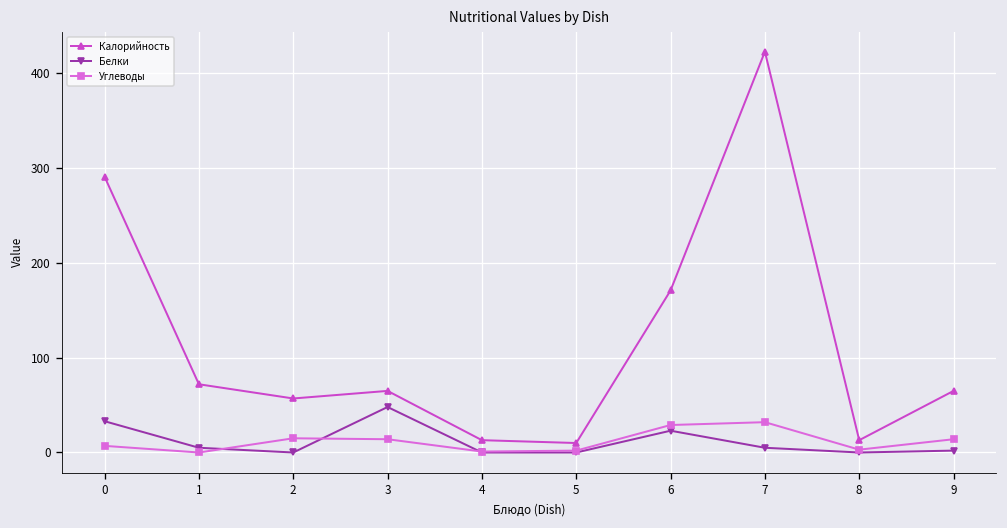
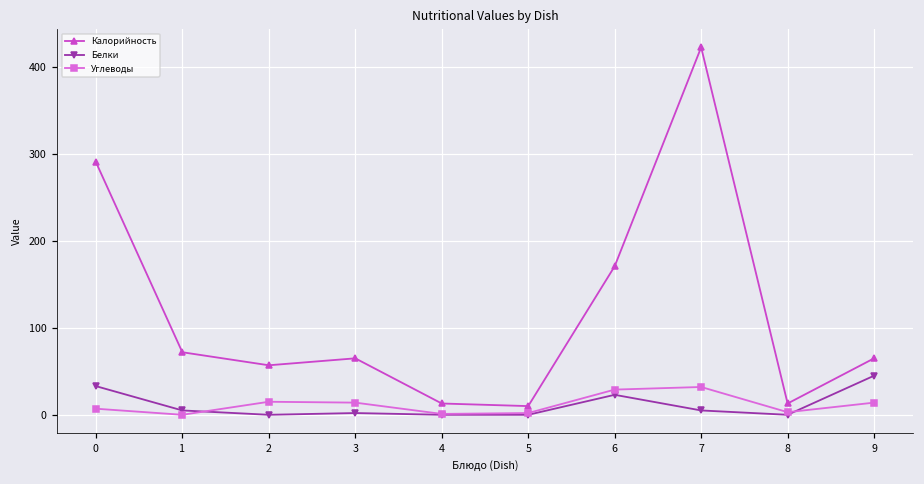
  {
    "Белки": {
      "0": 30,
      "1": 10,
      "2": 0,
-     "3": 50,
+     "3": 0,
      "6": 20,
      "7": 10,
-     "9": 0
+     "9": 50
    }
  }
